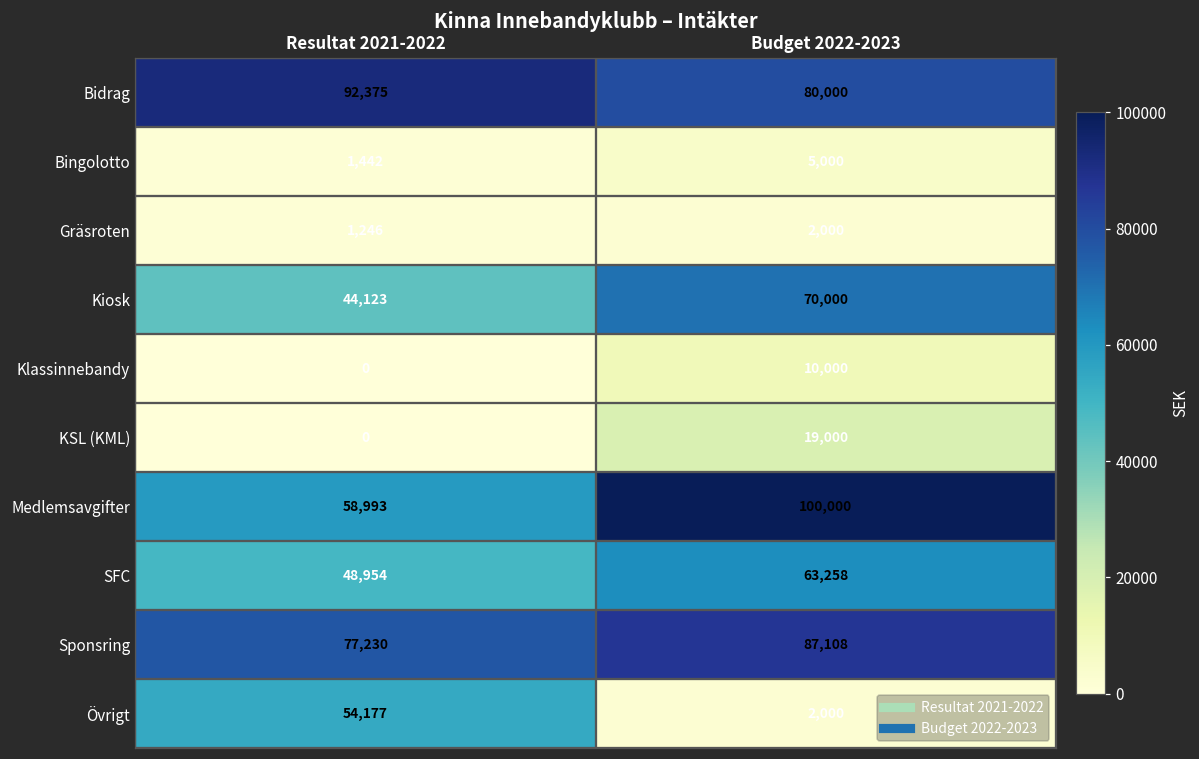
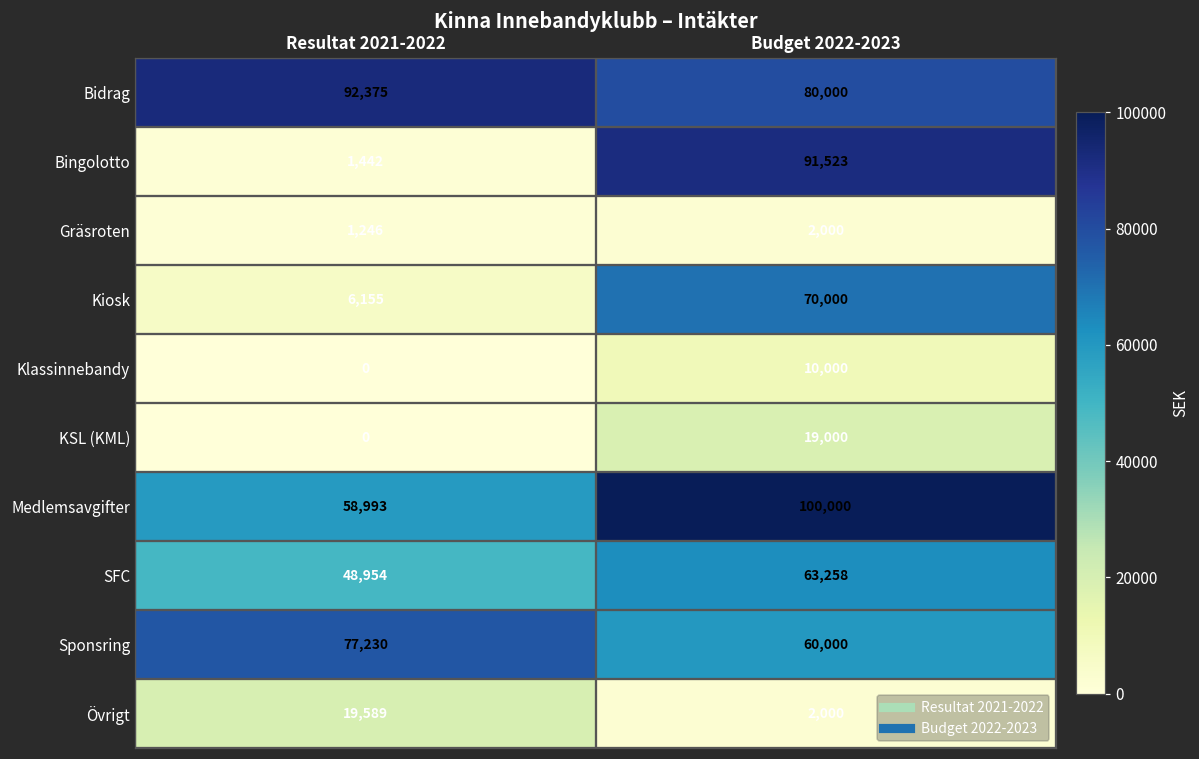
  {
    "Bidrag": {
      "Resultat 2021-2022": "92,375",
      "Budget 2022-2023": "80,000"
    },
    "Bingolotto": {
-     "Budget 2022-2023": "5,000"
+     "Budget 2022-2023": "91,523"
    },
    "Kiosk": {
-     "Resultat 2021-2022": "44,123",
+     "Resultat 2021-2022": "6,155",
      "Budget 2022-2023": "70,000"
    },
    "Klassinnebandy": {
      "Budget 2022-2023": "10,000"
    },
    "KSL (KML)": {
      "Budget 2022-2023": "19,000"
    },
    "Medlemsavgifter": {
      "Resultat 2021-2022": "58,993",
      "Budget 2022-2023": "100,000"
    },
    "SFC": {
      "Resultat 2021-2022": "48,954",
      "Budget 2022-2023": "63,258"
    },
    "Sponsring": {
      "Resultat 2021-2022": "77,230",
-     "Budget 2022-2023": "87,108"
+     "Budget 2022-2023": "60,000"
    },
    "Övrigt": {
-     "Resultat 2021-2022": "54,177"
+     "Resultat 2021-2022": "19,589"
    }
  }
